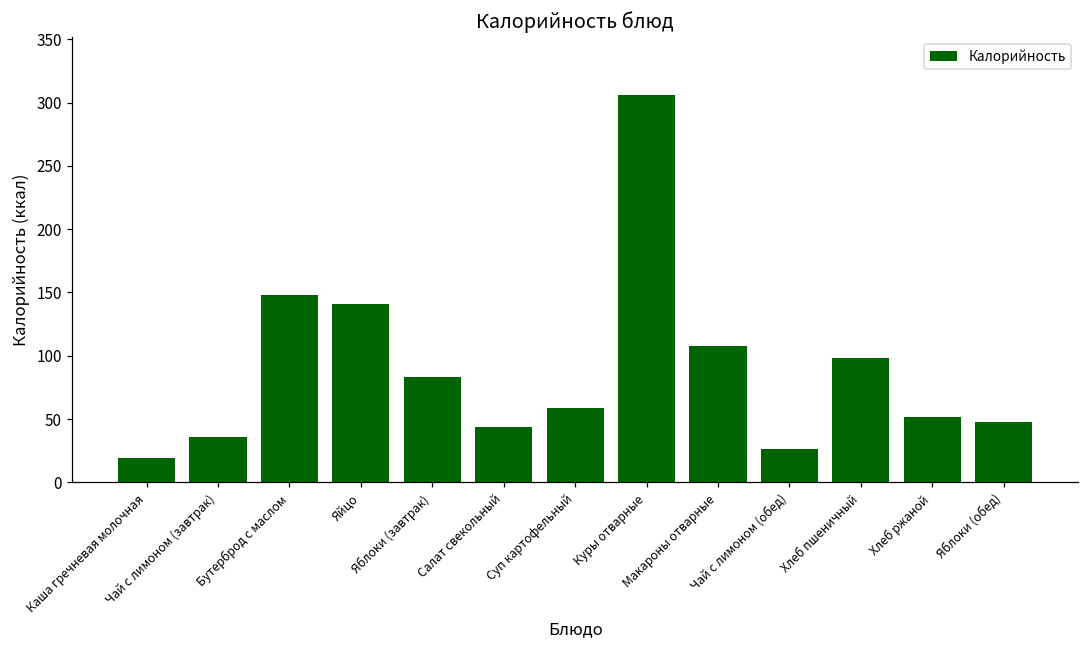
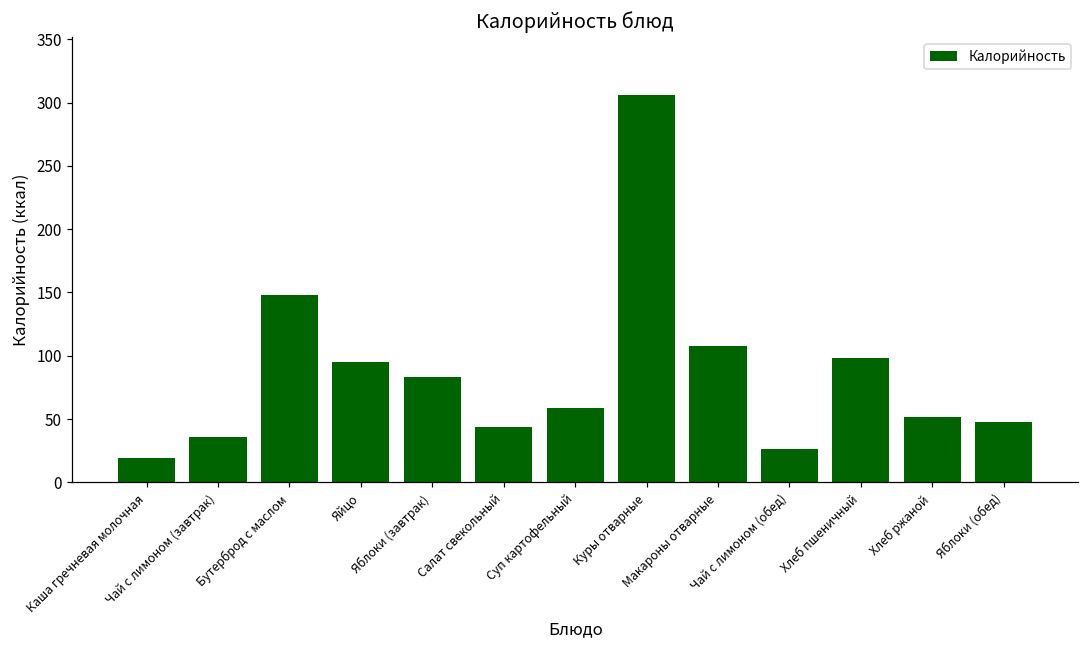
  {
    "Каша гречневая молочная": 19,
    "Чай с лимоном (завтрак)": 36,
    "Бутерброд с маслом": 148,
-   "Яйцо": 141,
+   "Яйцо": 95,
    "Яблоки (завтрак)": 83,
    "Салат свекольный": 44,
    "Суп картофельный": 59,
    "Куры отварные": 306,
    "Макароны отварные": 108,
    "Чай с лимоном (обед)": 26,
    "Хлеб пшеничный": 98,
    "Хлеб ржаной": 52,
    "Яблоки (обед)": 48
  }
